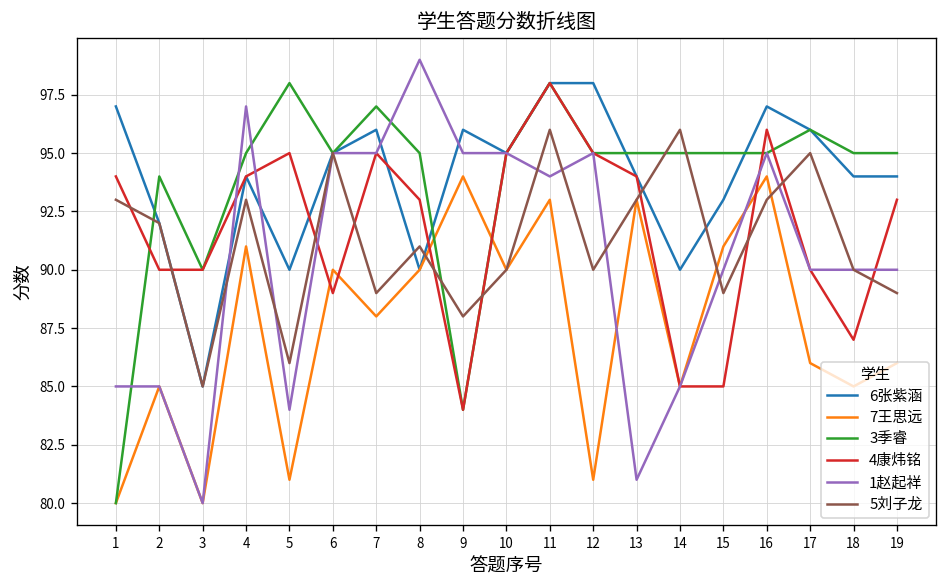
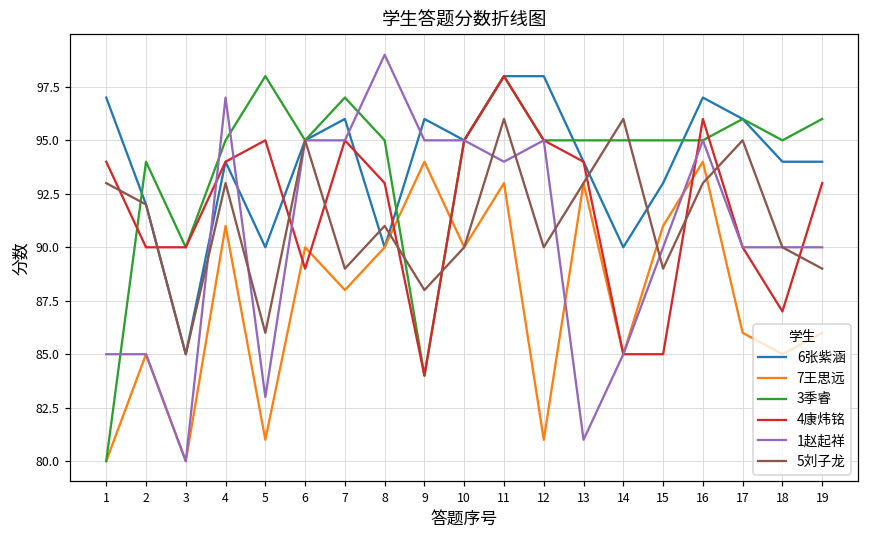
  {
    "6张紫涵": {
      "1": 97,
      "5": 90,
      "7": 96,
      "9": 96,
      "12": 98,
      "14": 90,
      "15": 93,
      "16": 97,
      "18": 94,
      "19": 94
    },
    "7王思远": {
      "4": 91,
      "5": 81,
      "6": 90,
      "7": 88,
      "9": 94,
      "11": 93,
      "12": 81,
      "15": 91,
      "16": 94,
      "17": 86
    },
    "3季睿": {
      "2": 94,
      "4": 95,
      "5": 98,
      "7": 97,
      "8": 95,
      "13": 95,
      "14": 95,
      "15": 95,
      "18": 95,
-     "19": 95
+     "19": 96
    },
    "4康炜铭": {
      "1": 94,
      "2": 90,
      "5": 95,
      "6": 89,
      "8": 93,
      "15": 85,
      "16": 96,
      "18": 87,
      "19": 93
    },
    "1赵起祥": {
      "1": 85,
      "4": 97,
-     "5": 84,
+     "5": 83,
      "8": 99,
      "9": 95,
      "11": 94,
      "13": 81,
      "15": 90,
      "19": 90
    },
    "5刘子龙": {
      "1": 93,
      "4": 93,
      "5": 86,
      "7": 89,
      "8": 91,
      "9": 88,
      "11": 96,
      "12": 90,
      "14": 96,
      "15": 89,
      "16": 93,
      "17": 95,
      "19": 89
    }
  }
